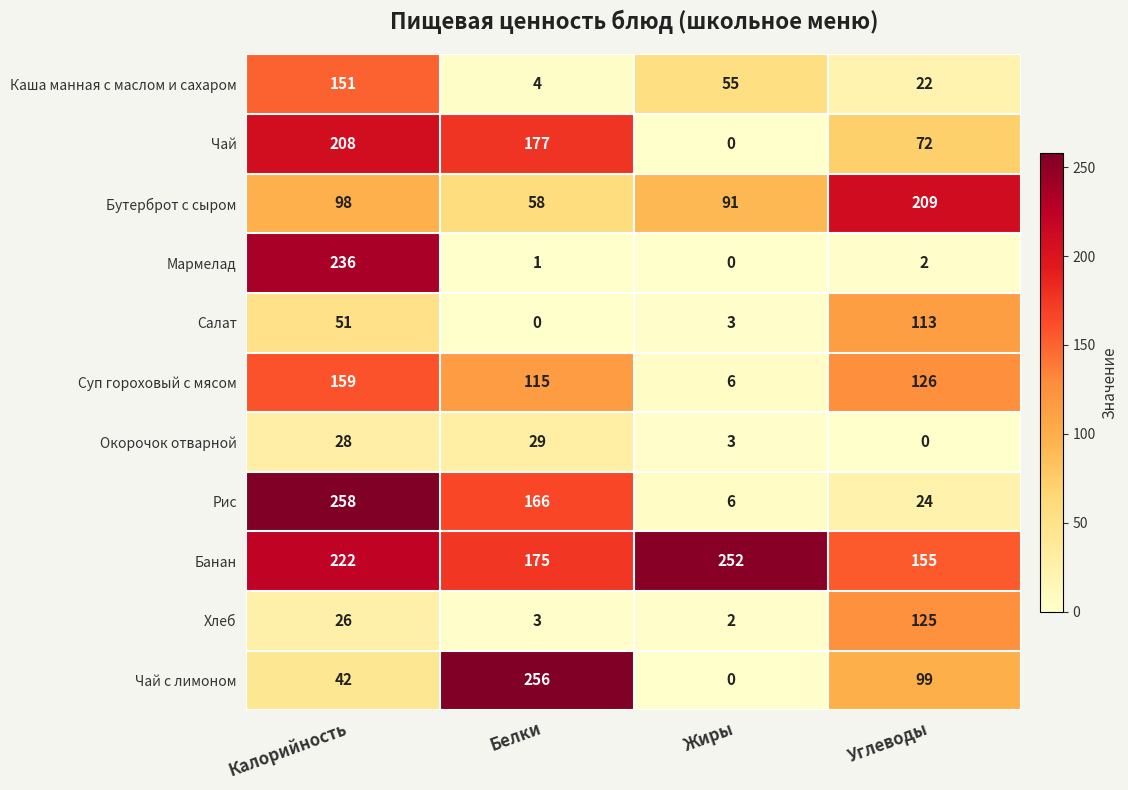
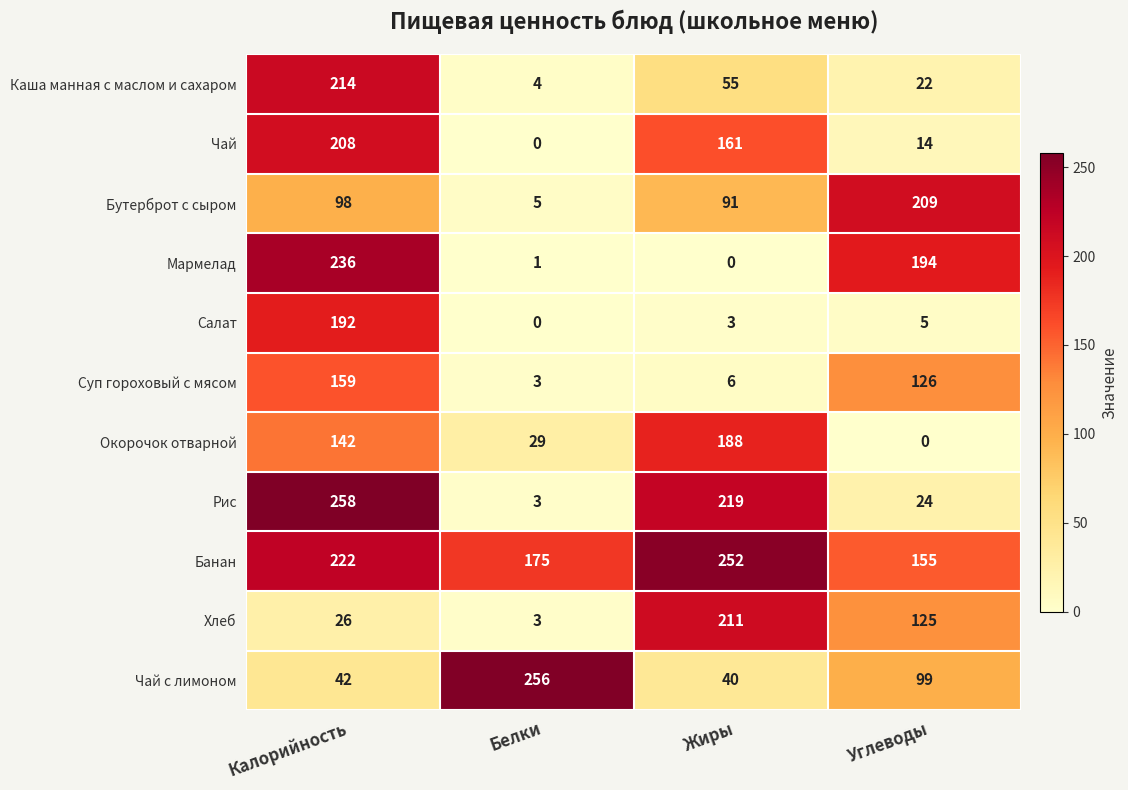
  {
    "Каша манная с маслом и сахаром": {
-     "Калорийность": 151,
+     "Калорийность": 214,
      "Белки": 4,
      "Жиры": 55,
      "Углеводы": 22
    },
    "Чай": {
      "Калорийность": 208,
-     "Белки": 177,
-     "Жиры": 0,
-     "Углеводы": 72
+     "Белки": 0,
+     "Жиры": 161,
+     "Углеводы": 14
    },
    "Бутерброт с сыром": {
      "Калорийность": 98,
-     "Белки": 58,
+     "Белки": 5,
      "Жиры": 91,
      "Углеводы": 209
    },
    "Мармелад": {
      "Калорийность": 236,
      "Белки": 1,
      "Жиры": 0,
-     "Углеводы": 2
+     "Углеводы": 194
    },
    "Салат": {
-     "Калорийность": 51,
+     "Калорийность": 192,
      "Белки": 0,
      "Жиры": 3,
-     "Углеводы": 113
+     "Углеводы": 5
    },
    "Суп гороховый с мясом": {
      "Калорийность": 159,
-     "Белки": 115,
+     "Белки": 3,
      "Жиры": 6,
      "Углеводы": 126
    },
    "Окорочок отварной": {
-     "Калорийность": 28,
+     "Калорийность": 142,
      "Белки": 29,
-     "Жиры": 3,
+     "Жиры": 188,
      "Углеводы": 0
    },
    "Рис": {
      "Калорийность": 258,
-     "Белки": 166,
-     "Жиры": 6,
+     "Белки": 3,
+     "Жиры": 219,
      "Углеводы": 24
    },
    "Банан": {
      "Калорийность": 222,
      "Белки": 175,
      "Жиры": 252,
      "Углеводы": 155
    },
    "Хлеб": {
      "Калорийность": 26,
      "Белки": 3,
-     "Жиры": 2,
+     "Жиры": 211,
      "Углеводы": 125
    },
    "Чай с лимоном": {
      "Калорийность": 42,
      "Белки": 256,
-     "Жиры": 0,
+     "Жиры": 40,
      "Углеводы": 99
    }
  }
